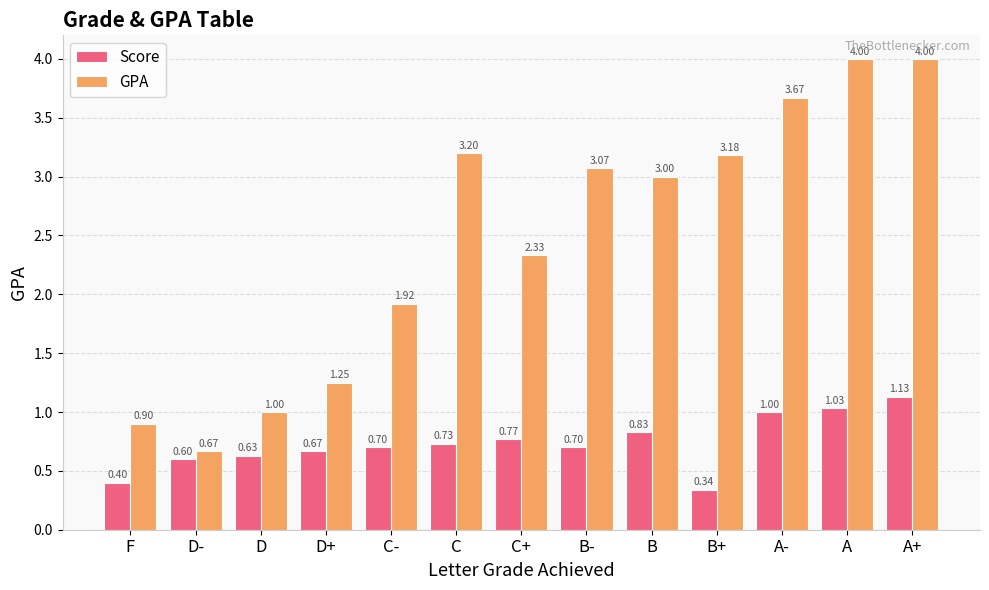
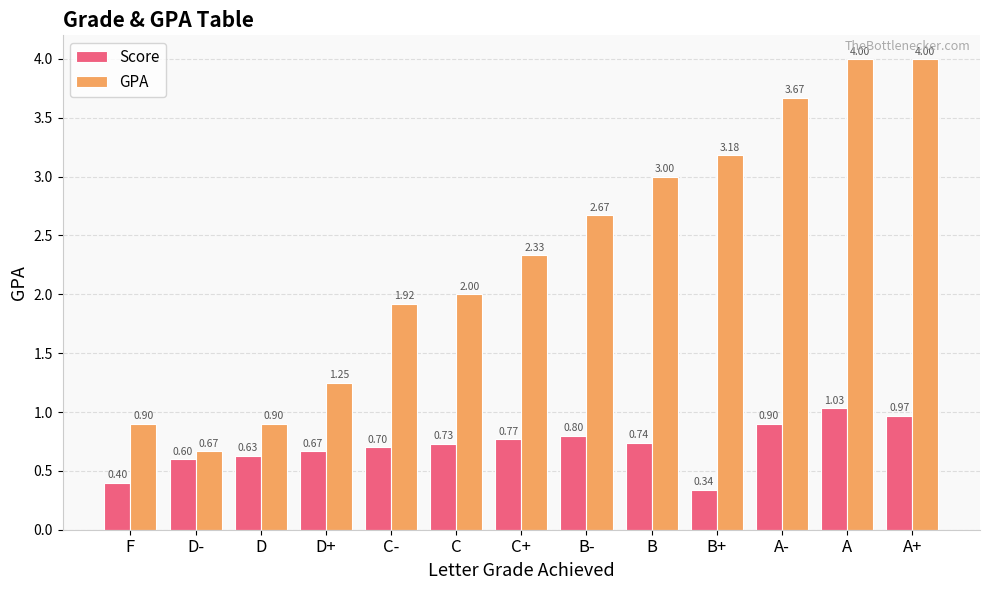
  {
    "Score": {
      "F": 0.40,
      "D-": 0.60,
      "D": 0.63,
      "D+": 0.67,
      "C-": 0.70,
      "C": 0.73,
      "C+": 0.77,
-     "B-": 0.70,
-     "B": 0.83,
+     "B-": 0.80,
+     "B": 0.74,
      "B+": 0.34,
-     "A-": 1.00,
+     "A-": 0.90,
      "A": 1.03,
-     "A+": 1.13
+     "A+": 0.97
    },
    "GPA": {
      "F": 0.90,
      "D-": 0.67,
-     "D": 1.00,
+     "D": 0.90,
      "D+": 1.25,
      "C-": 1.92,
-     "C": 3.20,
+     "C": 2.00,
      "C+": 2.33,
-     "B-": 3.07,
+     "B-": 2.67,
      "B": 3.00,
      "B+": 3.18,
      "A-": 3.67
    }
  }
